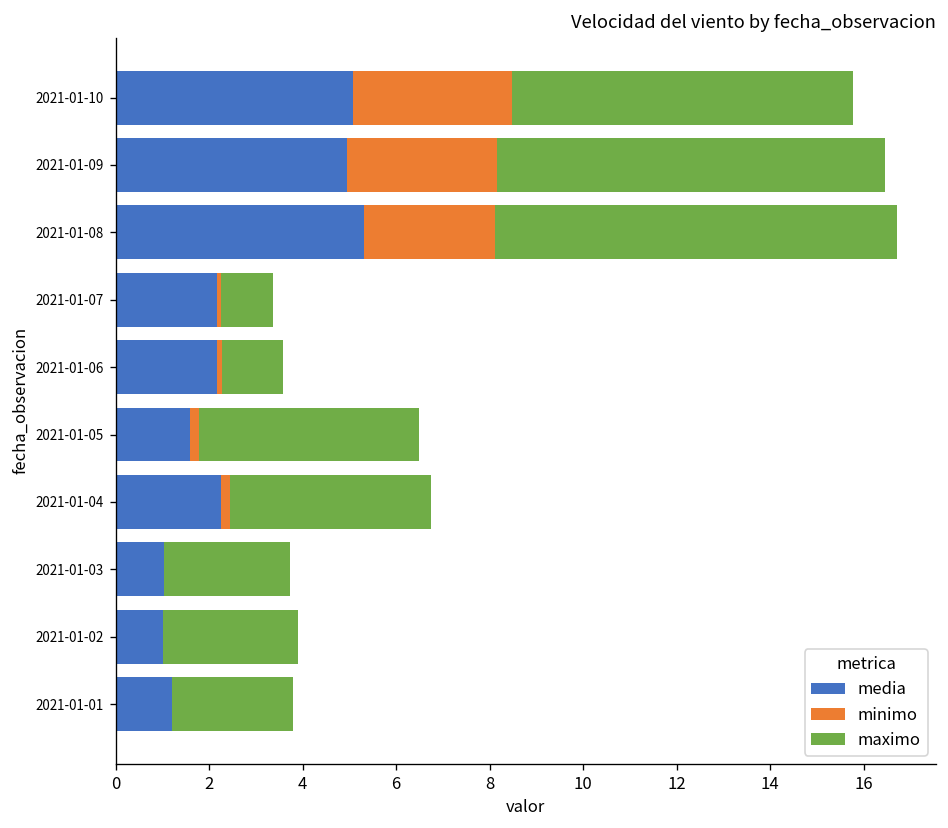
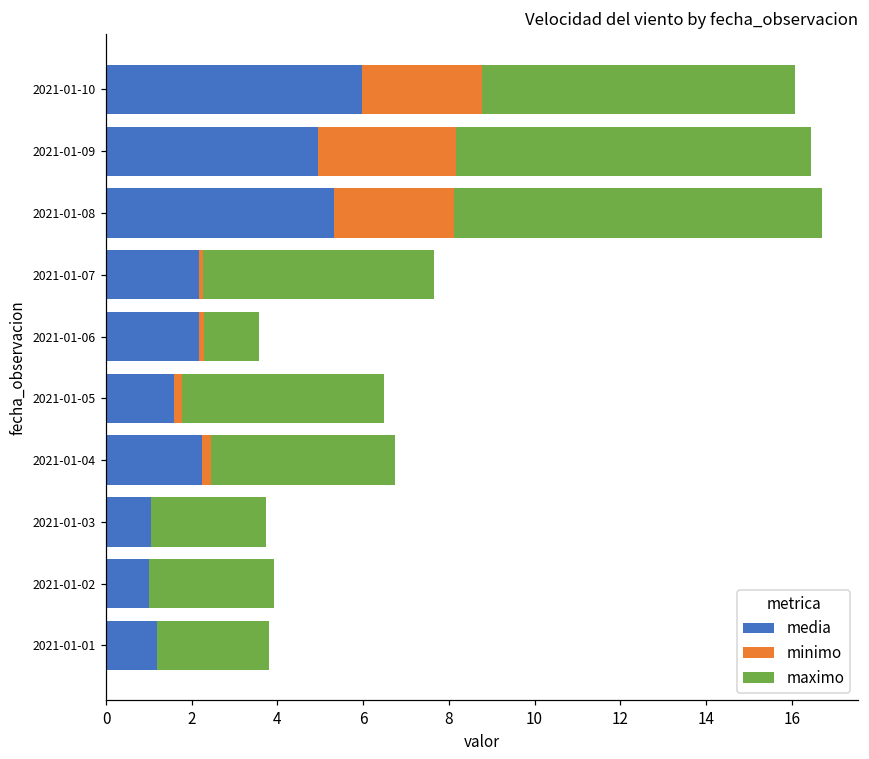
  {
    "media": {
-     "2021-01-10": 5.1,
+     "2021-01-10": 6.0,
      "2021-01-09": 5.0,
      "2021-01-08": 5.3,
      "2021-01-07": 2.2,
      "2021-01-06": 2.2,
      "2021-01-05": 1.6,
      "2021-01-04": 2.2,
      "2021-01-03": 1.0,
      "2021-01-02": 1.0,
      "2021-01-01": 1.2
    },
    "minimo": {
-     "2021-01-10": 3.4,
+     "2021-01-10": 2.8,
      "2021-01-09": 3.2,
      "2021-01-08": 2.8,
      "2021-01-07": 0.1,
      "2021-01-06": 0.1,
      "2021-01-05": 0.2,
      "2021-01-04": 0.2,
      "2021-01-03": 0.0,
      "2021-01-02": 0.0,
      "2021-01-01": 0.0
    },
    "maximo": {
      "2021-01-10": 7.3,
      "2021-01-09": 8.3,
      "2021-01-08": 8.6,
-     "2021-01-07": 1.1,
+     "2021-01-07": 5.4,
      "2021-01-06": 1.3,
      "2021-01-05": 4.7,
      "2021-01-04": 4.3,
      "2021-01-03": 2.7,
      "2021-01-02": 2.9,
      "2021-01-01": 2.6
    }
  }
